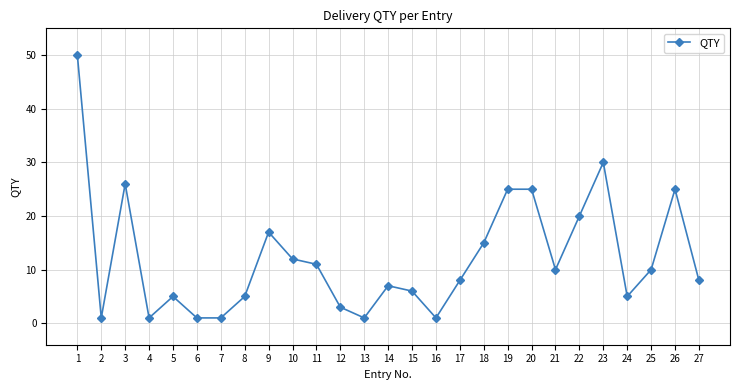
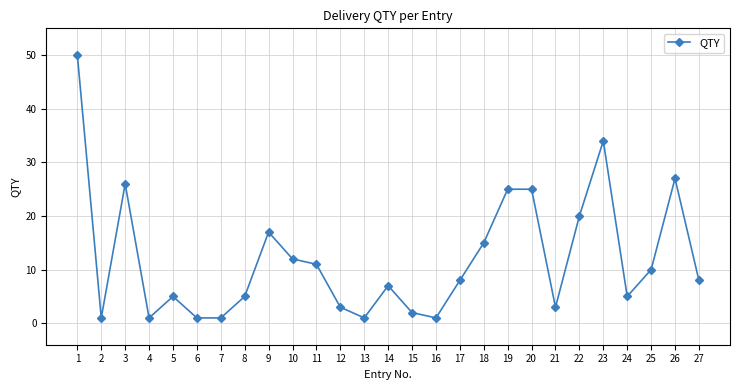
  {
    "1": 50,
    "2": 1,
    "3": 26,
    "4": 1,
    "5": 5,
    "6": 1,
    "7": 1,
    "8": 5,
    "9": 17,
    "10": 12,
    "11": 11,
    "12": 3,
    "13": 1,
    "14": 7,
-   "15": 6,
+   "15": 2,
    "16": 1,
    "17": 8,
    "18": 15,
    "19": 25,
    "20": 25,
-   "21": 10,
+   "21": 3,
    "22": 20,
-   "23": 30,
+   "23": 34,
    "24": 5,
    "25": 10,
-   "26": 25,
+   "26": 27,
    "27": 8
  }
